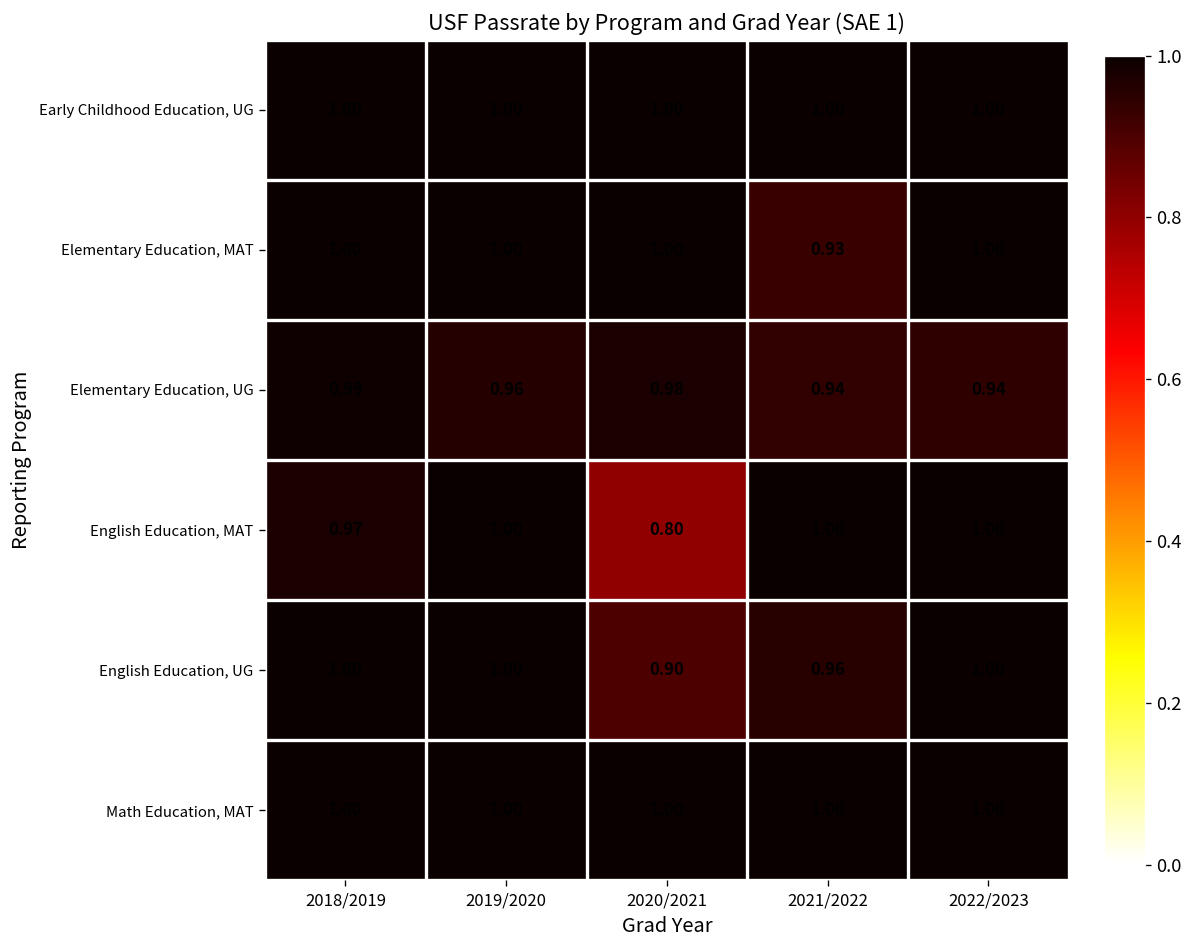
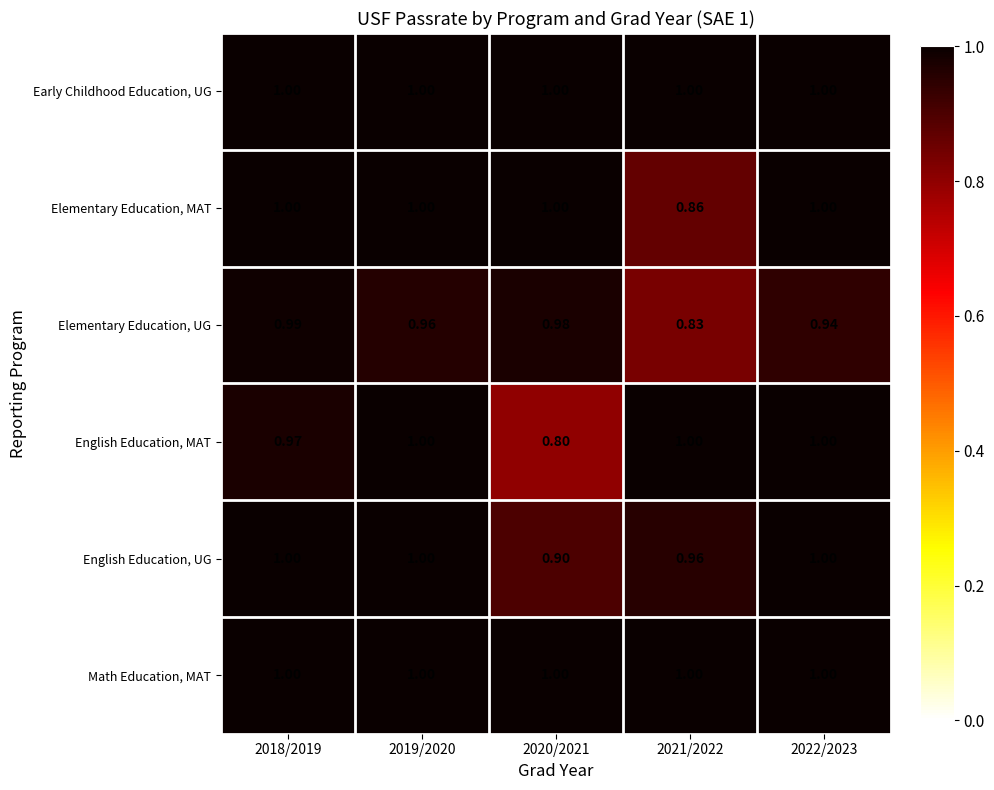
  {
    "Elementary Education, MAT": {
-     "2021/2022": 0.93
+     "2021/2022": 0.86
    },
    "Elementary Education, UG": {
-     "2021/2022": 0.94
+     "2021/2022": 0.83
    },
    "English Education, MAT": {
      "2020/2021": 0.80
    },
    "English Education, UG": {
      "2020/2021": 0.90
    }
  }
